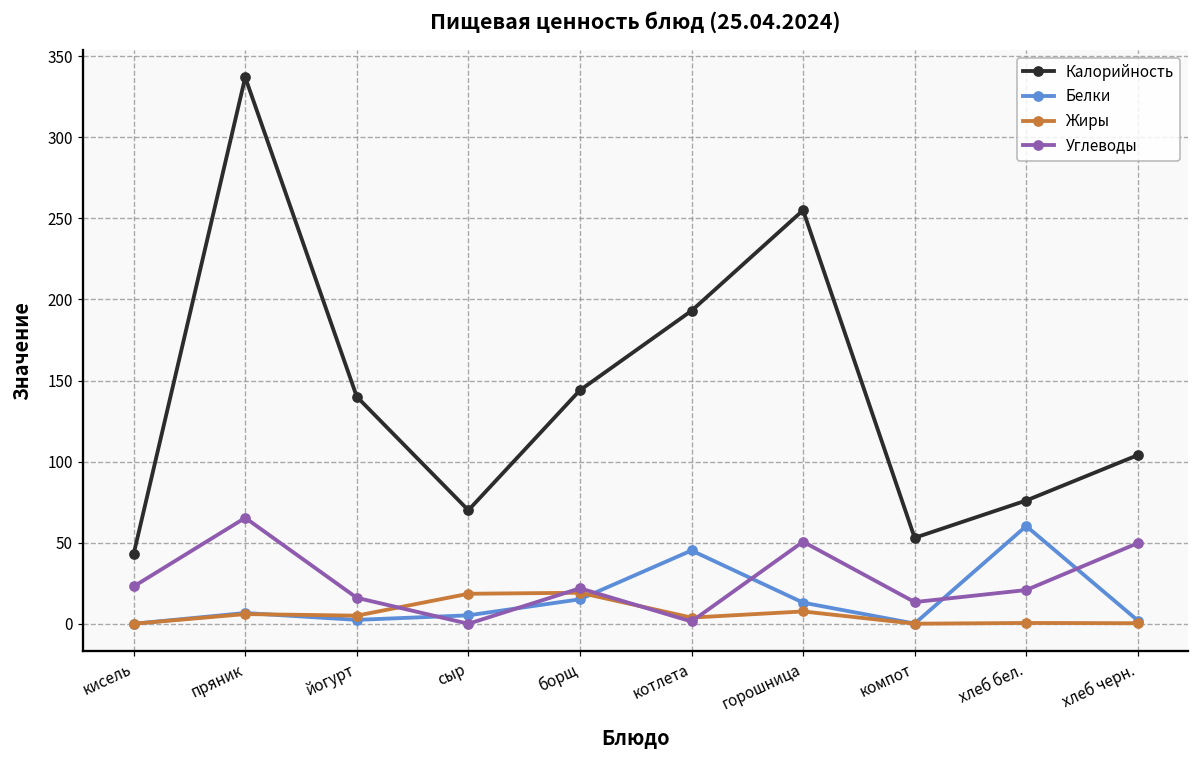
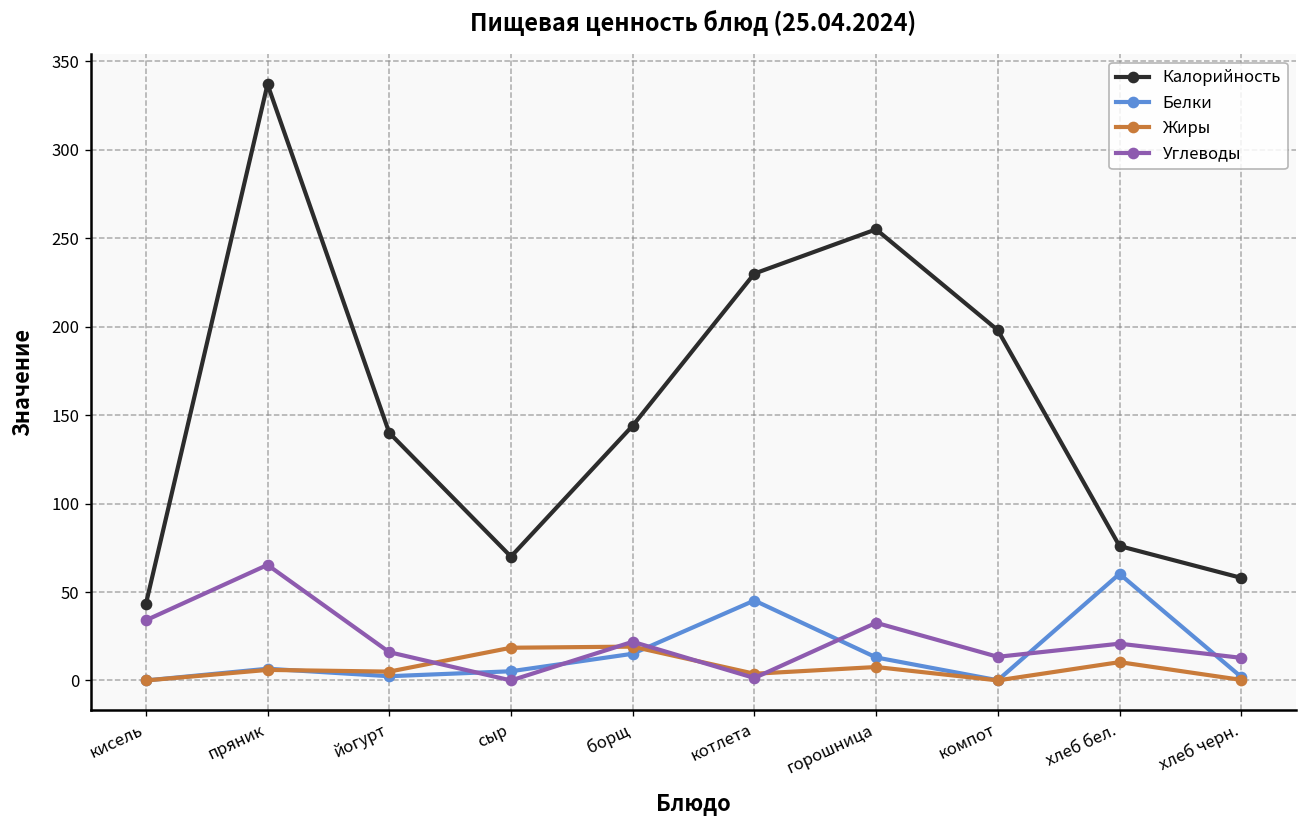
  {
    "Калорийность": {
      "кисель": 43,
      "пряник": 337,
      "йогурт": 140,
      "сыр": 70,
      "борщ": 144,
-     "котлета": 193,
+     "котлета": 230,
      "горошница": 255,
-     "компот": 53,
+     "компот": 198,
      "хлеб бел.": 76,
-     "хлеб черн.": 104
+     "хлеб черн.": 58
    },
    "Белки": {
      "йогурт": 2,
      "сыр": 5,
      "борщ": 15,
      "котлета": 45,
      "горошница": 13,
      "хлеб бел.": 60
    },
    "Жиры": {
      "йогурт": 5,
      "сыр": 19,
      "борщ": 19,
      "котлета": 4,
      "горошница": 8,
-     "хлеб бел.": 0
+     "хлеб бел.": 10
    },
    "Углеводы": {
-     "кисель": 23,
+     "кисель": 34,
      "пряник": 65,
      "йогурт": 16,
      "сыр": 0,
      "борщ": 22,
      "котлета": 1,
-     "горошница": 51,
+     "горошница": 33,
      "компот": 13,
      "хлеб бел.": 21,
-     "хлеб черн.": 50
+     "хлеб черн.": 13
    }
  }
